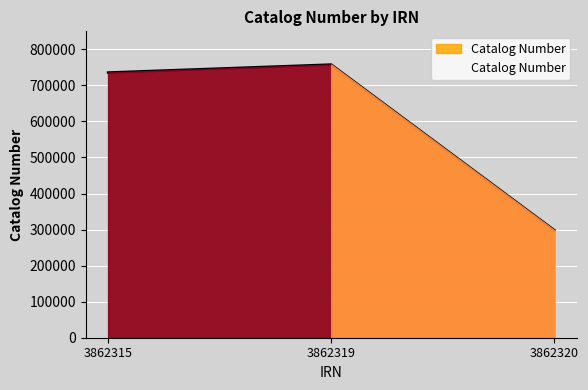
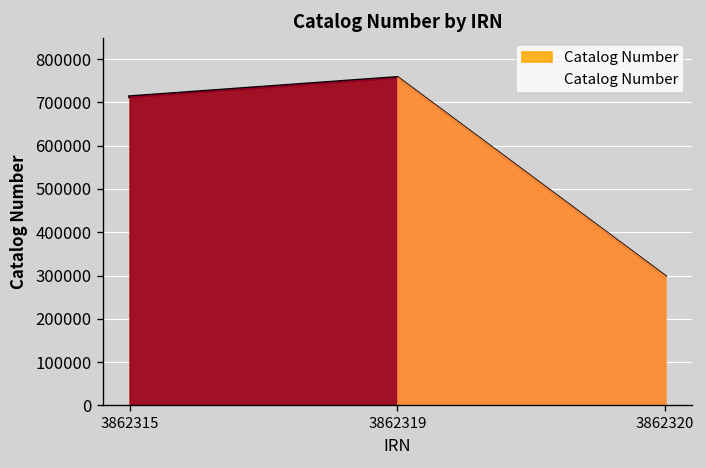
  {
    "Catalog Number": {
-     "3862315": 740000
+     "3862315": 710000
    }
  }
